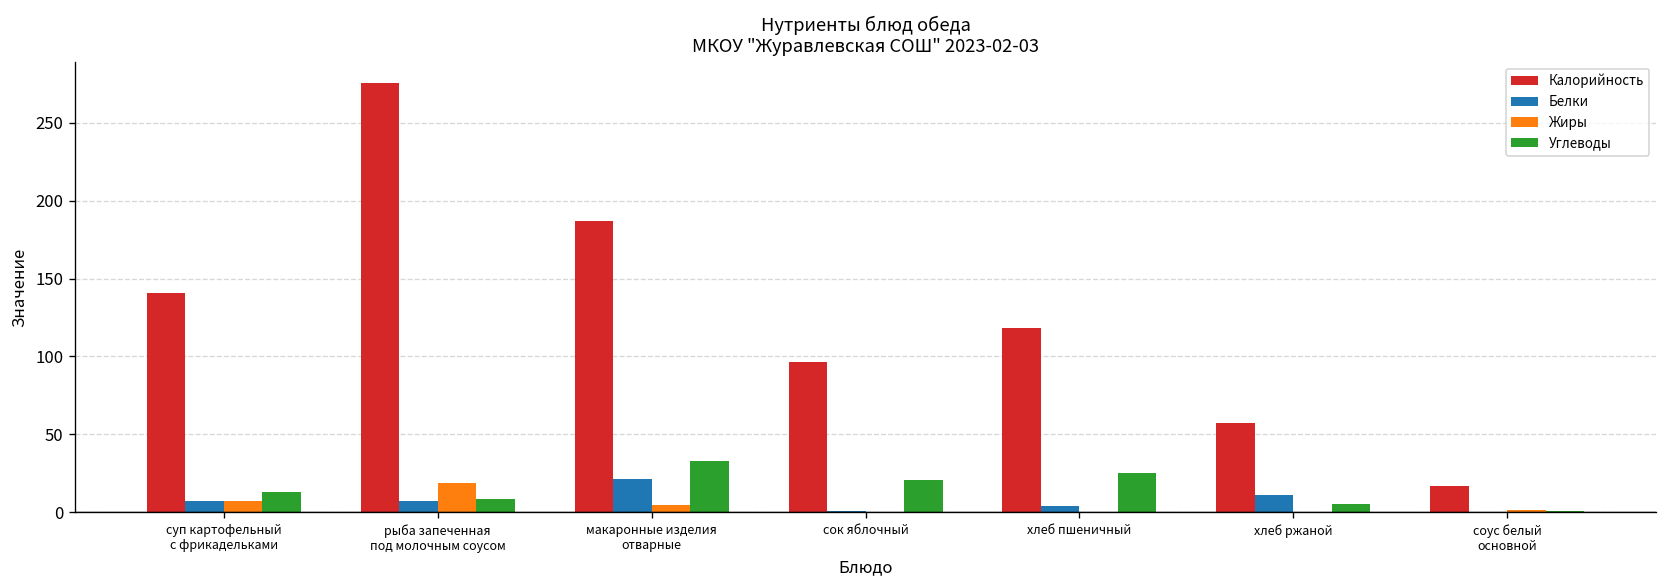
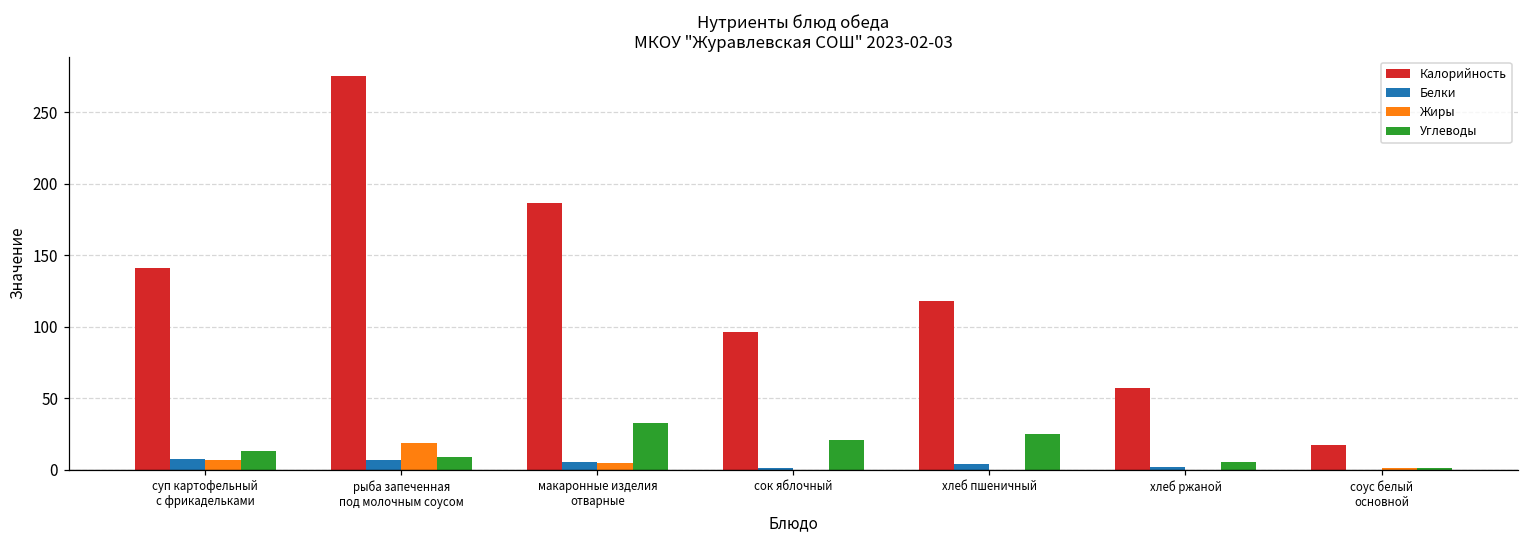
  {
    "Калорийность": {
      "суп картофельный с фрикадельками": 141,
      "рыба запеченная под молочным соусом": 275,
      "макаронные изделия отварные": 187,
      "сок яблочный": 97,
      "хлеб пшеничный": 118,
      "хлеб ржаной": 57,
      "соус белый основной": 17
    },
    "Белки": {
      "суп картофельный с фрикадельками": 7,
      "рыба запеченная под молочным соусом": 7,
-     "макаронные изделия отварные": 22,
+     "макаронные изделия отварные": 5,
      "хлеб пшеничный": 4,
-     "хлеб ржаной": 11,
+     "хлеб ржаной": 2,
      "соус белый основной": 0
    },
    "Жиры": {
      "суп картофельный с фрикадельками": 7,
      "рыба запеченная под молочным соусом": 19,
      "макаронные изделия отварные": 5,
      "сок яблочный": 0,
      "хлеб пшеничный": 0,
      "хлеб ржаной": 0
    },
    "Углеводы": {
      "суп картофельный с фрикадельками": 13,
      "рыба запеченная под молочным соусом": 9,
      "макаронные изделия отварные": 33,
      "сок яблочный": 21,
      "хлеб пшеничный": 25,
      "хлеб ржаной": 6
    }
  }
